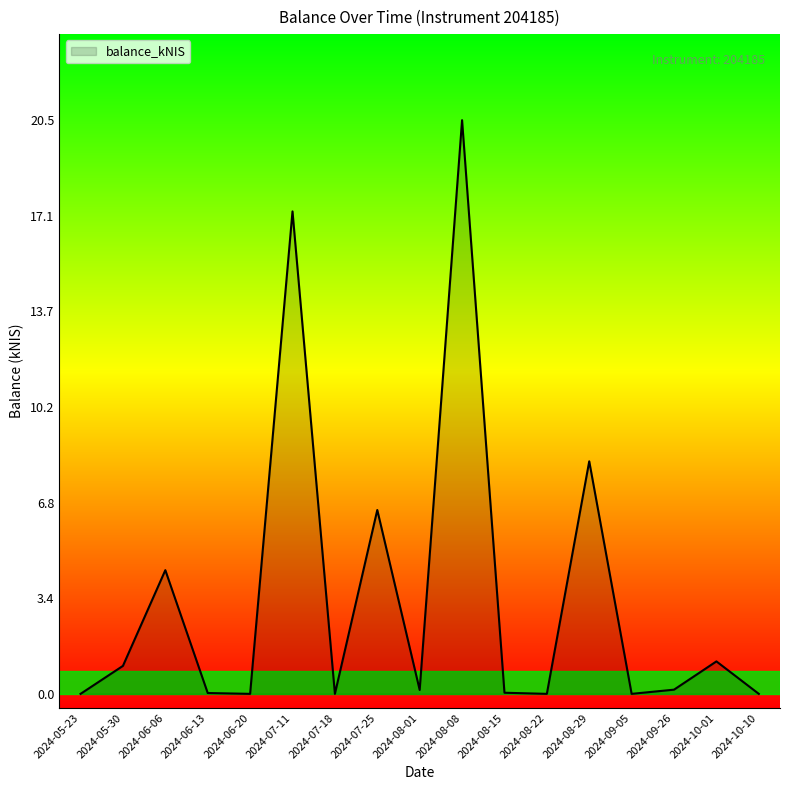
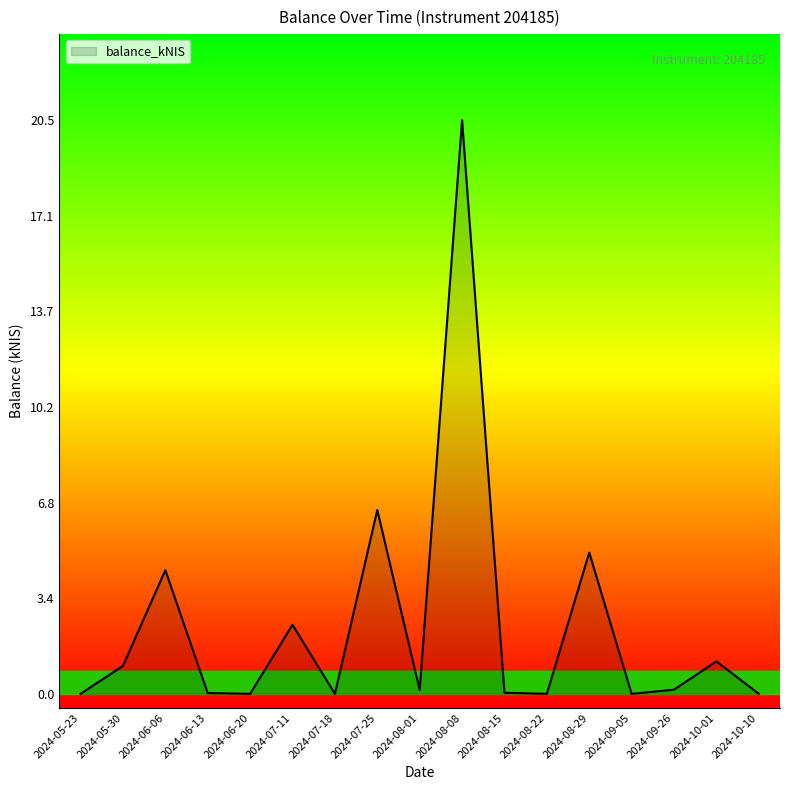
  {
    "2024-05-30": 1.0,
    "2024-06-06": 4.4,
-   "2024-07-11": 17.2,
+   "2024-07-11": 2.5,
    "2024-07-25": 6.6,
    "2024-08-08": 20.5,
-   "2024-08-29": 8.3,
+   "2024-08-29": 5.1,
    "2024-10-01": 1.2
  }
